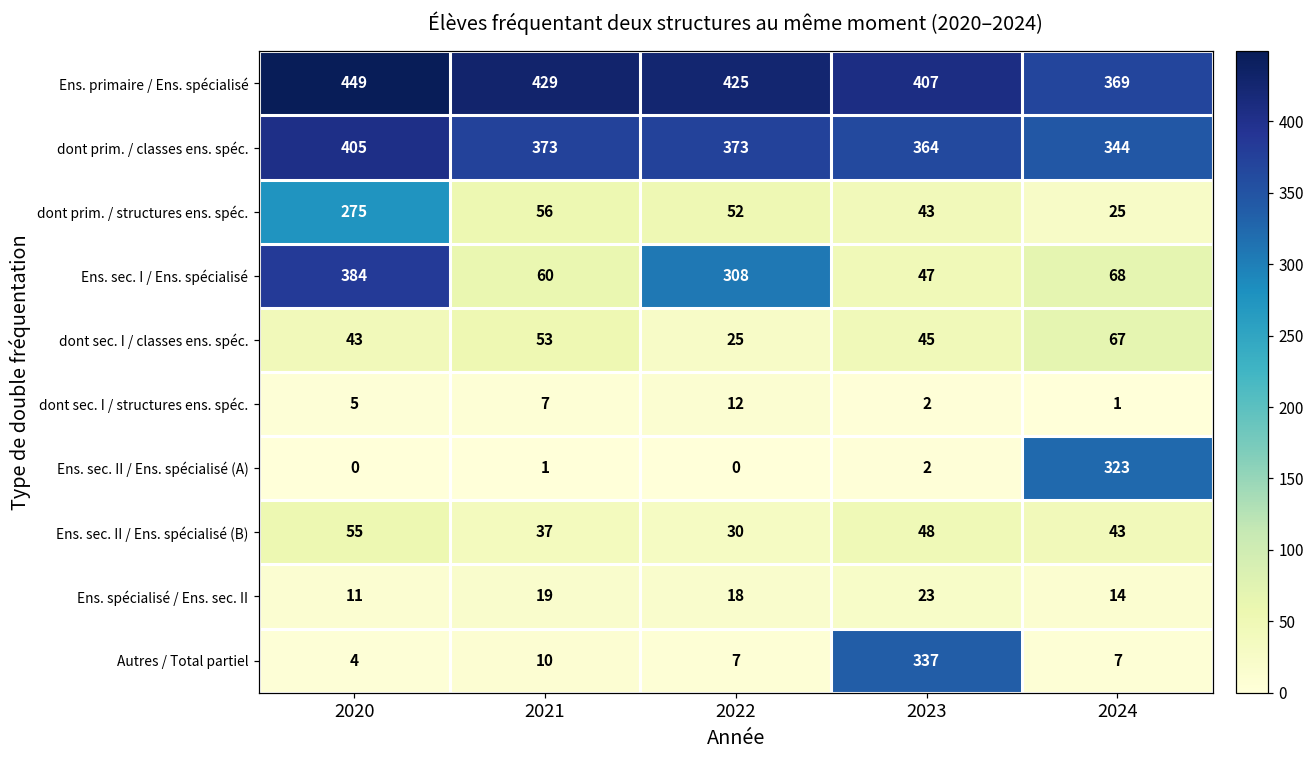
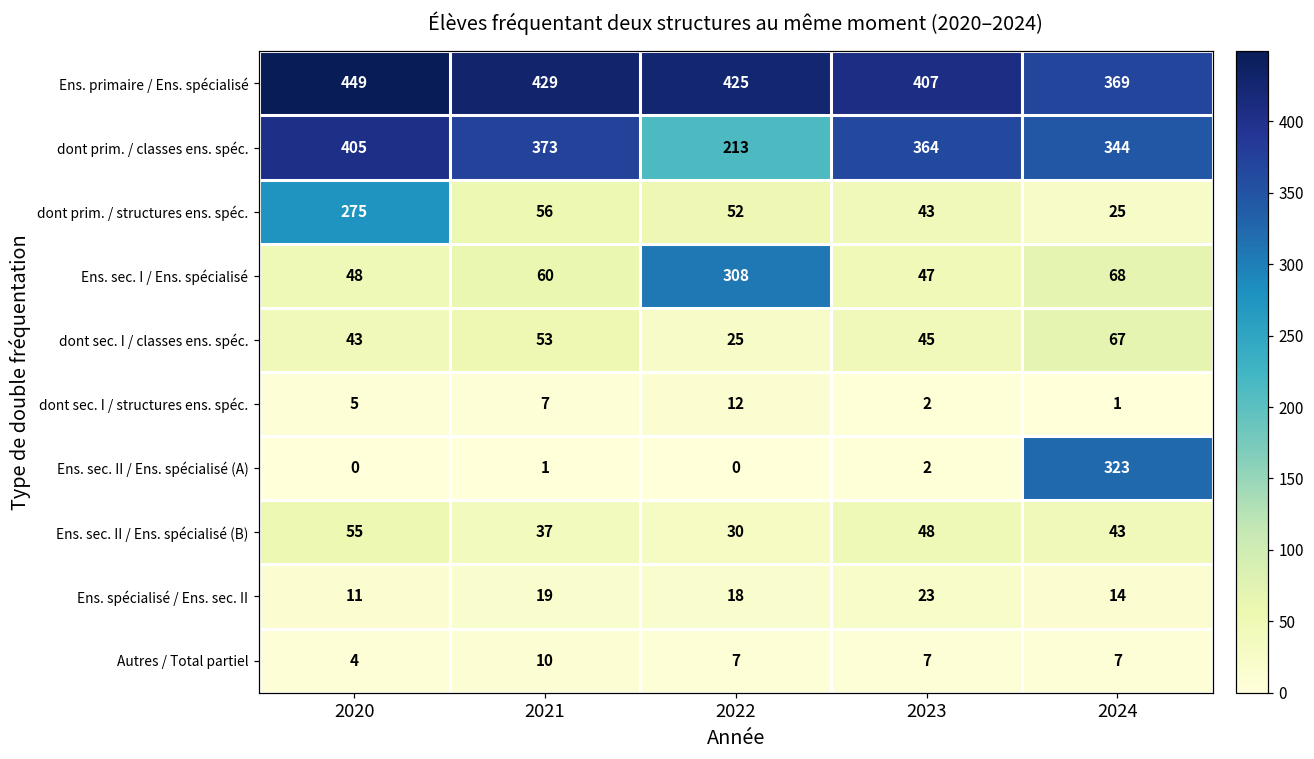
  {
    "Ens. primaire / Ens. spécialisé": {
      "2020": 449,
      "2021": 429,
      "2022": 425,
      "2023": 407,
      "2024": 369
    },
    "dont prim. / classes ens. spéc.": {
      "2020": 405,
      "2021": 373,
-     "2022": 373,
+     "2022": 213,
      "2023": 364,
      "2024": 344
    },
    "dont prim. / structures ens. spéc.": {
      "2020": 275,
      "2021": 56,
      "2022": 52,
      "2023": 43,
      "2024": 25
    },
    "Ens. sec. I / Ens. spécialisé": {
-     "2020": 384,
+     "2020": 48,
      "2021": 60,
      "2022": 308,
      "2023": 47,
      "2024": 68
    },
    "dont sec. I / classes ens. spéc.": {
      "2020": 43,
      "2021": 53,
      "2022": 25,
      "2023": 45,
      "2024": 67
    },
    "dont sec. I / structures ens. spéc.": {
      "2020": 5,
      "2021": 7,
      "2022": 12,
      "2023": 2,
      "2024": 1
    },
    "Ens. sec. II / Ens. spécialisé (A)": {
      "2020": 0,
      "2021": 1,
      "2022": 0,
      "2023": 2,
      "2024": 323
    },
    "Ens. sec. II / Ens. spécialisé (B)": {
      "2020": 55,
      "2021": 37,
      "2022": 30,
      "2023": 48,
      "2024": 43
    },
    "Ens. spécialisé / Ens. sec. II": {
      "2020": 11,
      "2021": 19,
      "2022": 18,
      "2023": 23,
      "2024": 14
    },
    "Autres / Total partiel": {
      "2020": 4,
      "2021": 10,
      "2022": 7,
-     "2023": 337,
+     "2023": 7,
      "2024": 7
    }
  }
